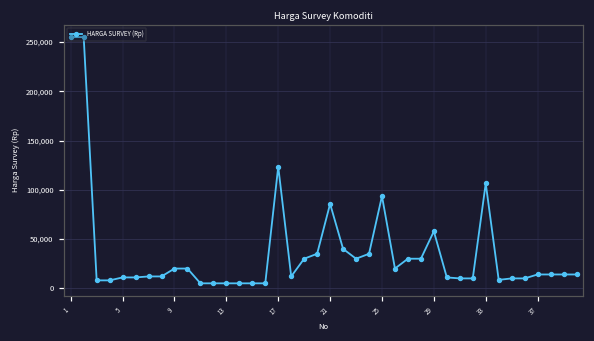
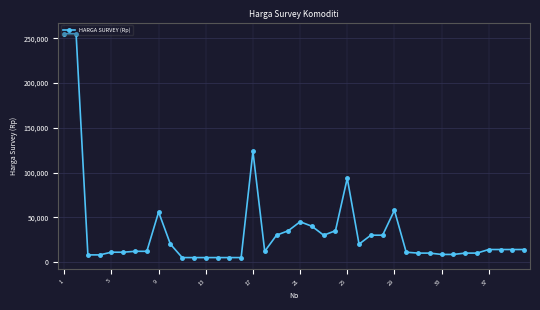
  {
    "5": "10,000",
-   "9": "20,000",
+   "9": "60,000",
    "13": "10,000",
    "17": "120,000",
-   "21": "90,000",
+   "21": "50,000",
    "25": "90,000",
    "29": "60,000",
-   "33": "110,000",
+   "33": "10,000",
    "37": "10,000"
  }
